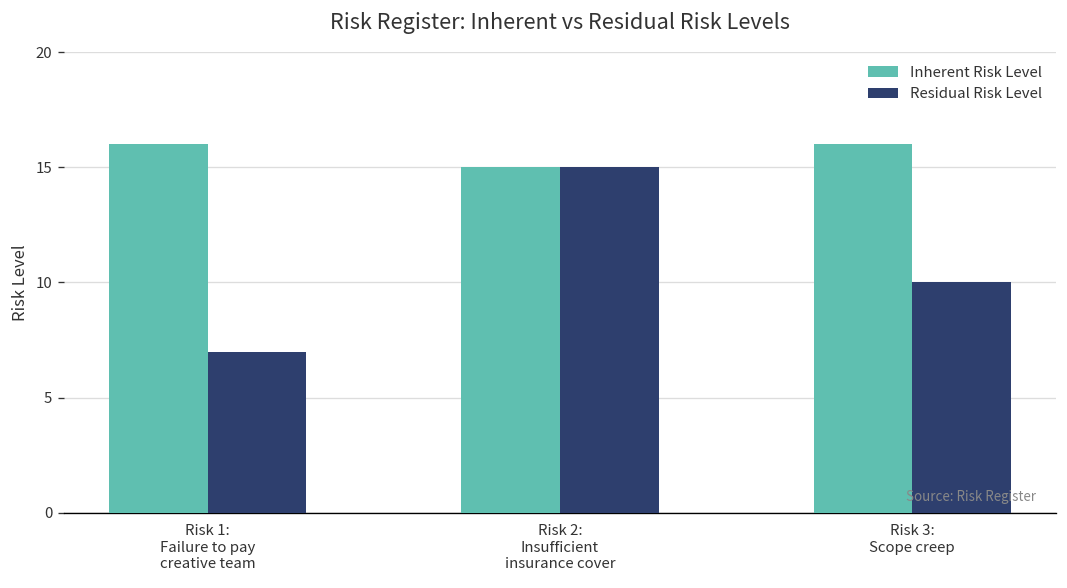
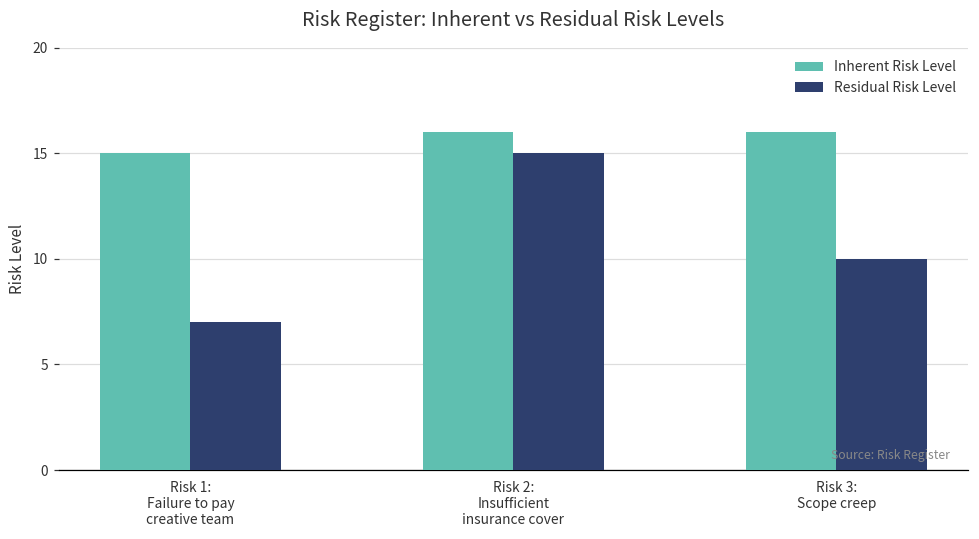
  {
    "Inherent Risk Level": {
-     "Risk 1: Failure to pay creative team": 16,
-     "Risk 2: Insufficient insurance cover": 15,
+     "Risk 1: Failure to pay creative team": 15,
+     "Risk 2: Insufficient insurance cover": 16,
      "Risk 3: Scope creep": 16
    },
    "Residual Risk Level": {
      "Risk 1: Failure to pay creative team": 7,
      "Risk 2: Insufficient insurance cover": 15,
      "Risk 3: Scope creep": 10
    }
  }
